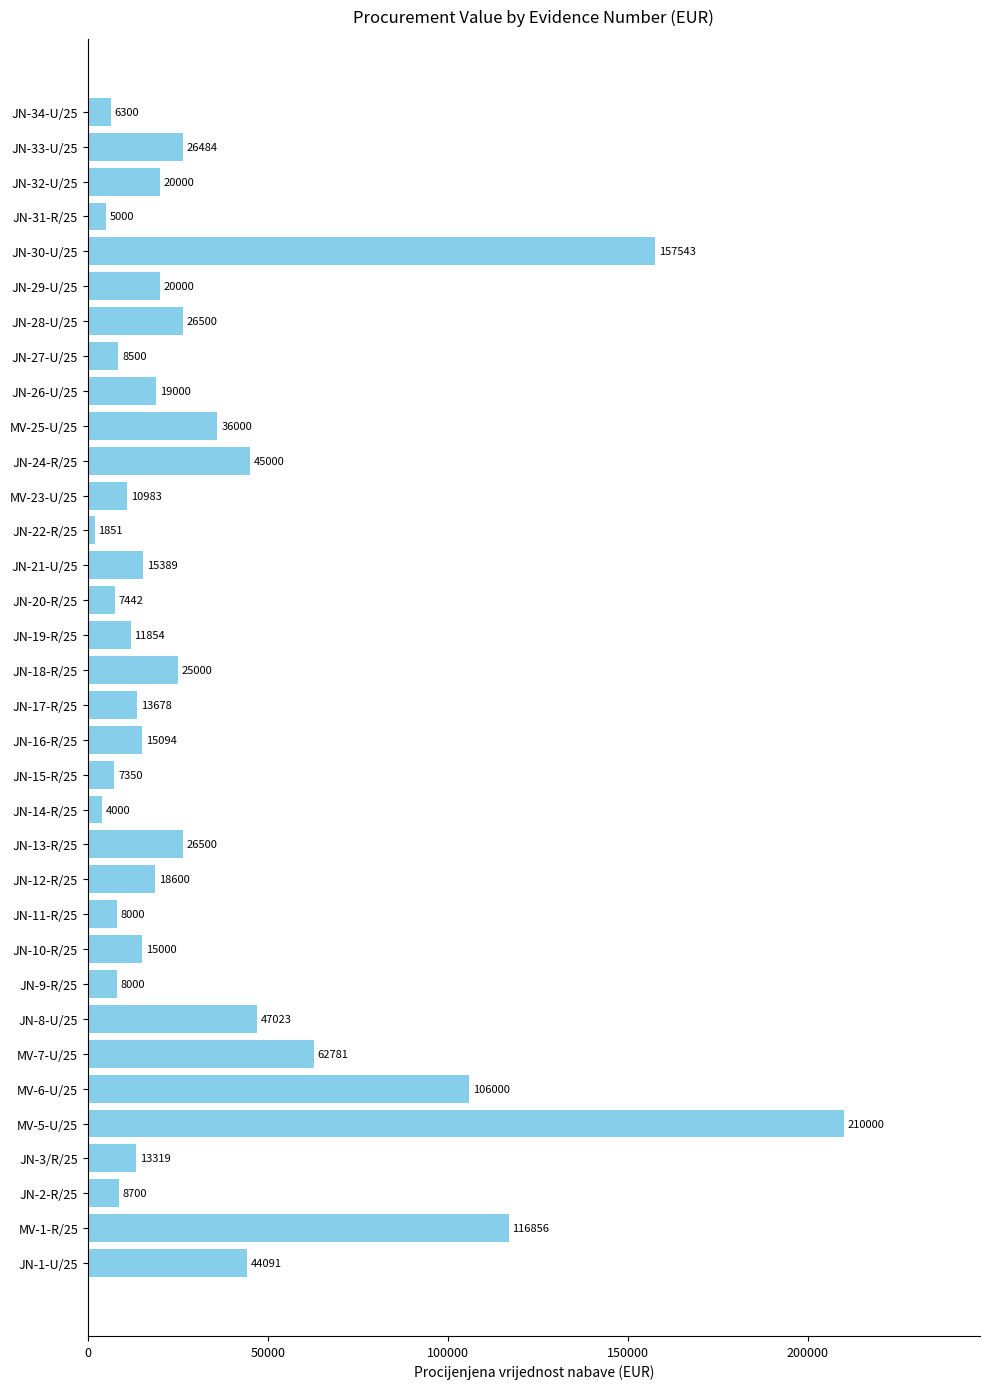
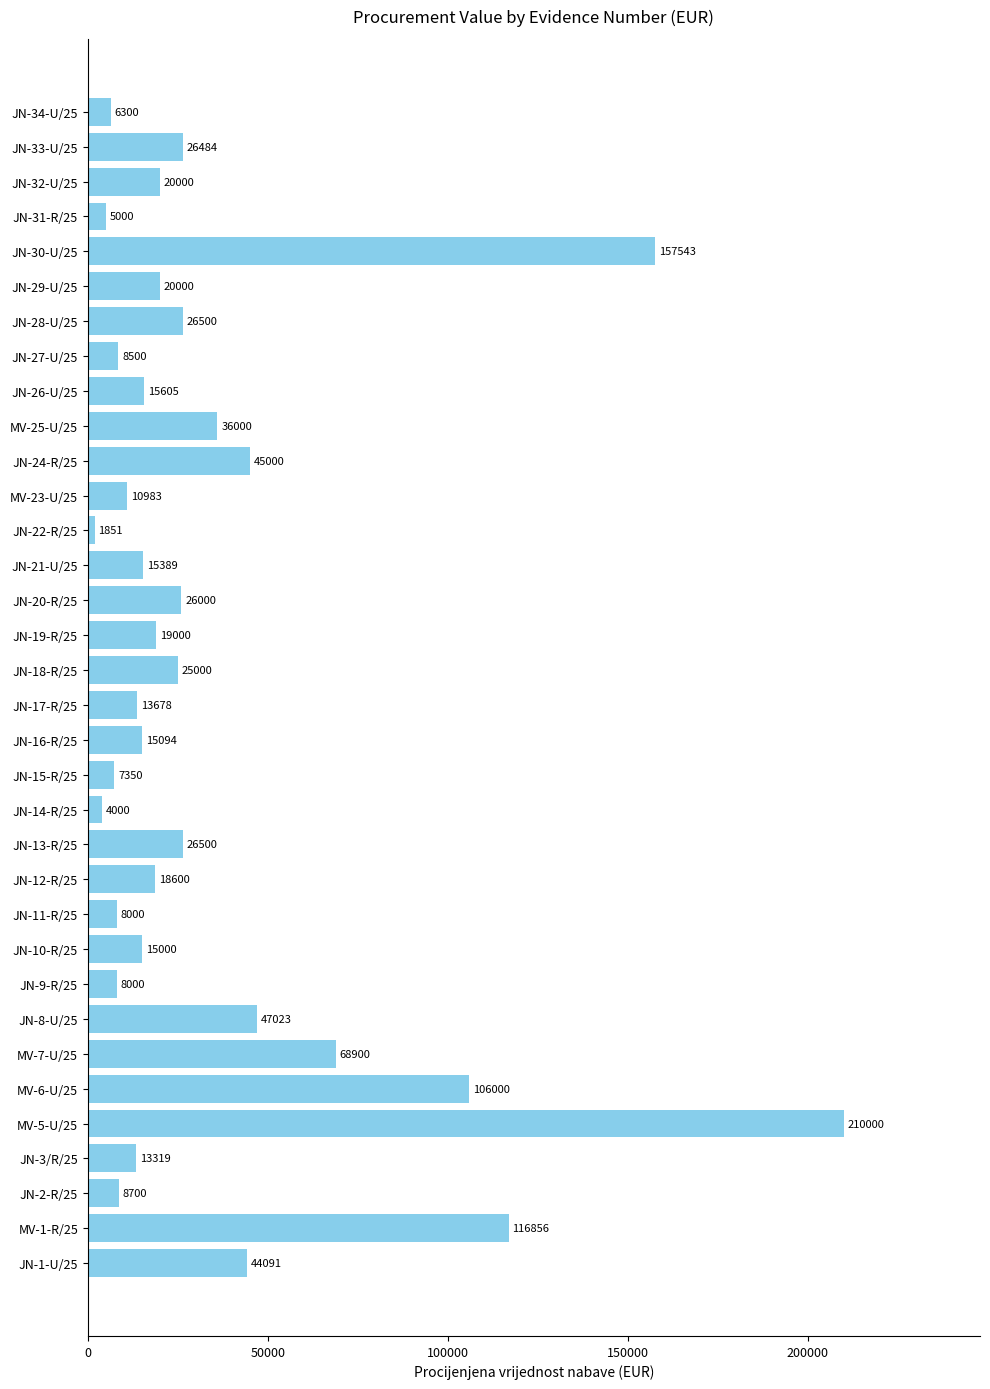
  {
    "JN-34-U/25": 6300,
    "JN-33-U/25": 26484,
    "JN-32-U/25": 20000,
    "JN-31-R/25": 5000,
    "JN-30-U/25": 157543,
    "JN-29-U/25": 20000,
    "JN-28-U/25": 26500,
    "JN-27-U/25": 8500,
-   "JN-26-U/25": 19000,
+   "JN-26-U/25": 15605,
    "MV-25-U/25": 36000,
    "JN-24-R/25": 45000,
    "MV-23-U/25": 10983,
    "JN-22-R/25": 1851,
    "JN-21-U/25": 15389,
-   "JN-20-R/25": 7442,
-   "JN-19-R/25": 11854,
+   "JN-20-R/25": 26000,
+   "JN-19-R/25": 19000,
    "JN-18-R/25": 25000,
    "JN-17-R/25": 13678,
    "JN-16-R/25": 15094,
    "JN-15-R/25": 7350,
    "JN-14-R/25": 4000,
    "JN-13-R/25": 26500,
    "JN-12-R/25": 18600,
    "JN-11-R/25": 8000,
    "JN-10-R/25": 15000,
    "JN-9-R/25": 8000,
    "JN-8-U/25": 47023,
-   "MV-7-U/25": 62781,
+   "MV-7-U/25": 68900,
    "MV-6-U/25": 106000,
    "MV-5-U/25": 210000,
    "JN-3/R/25": 13319,
    "JN-2-R/25": 8700,
    "MV-1-R/25": 116856,
    "JN-1-U/25": 44091
  }
